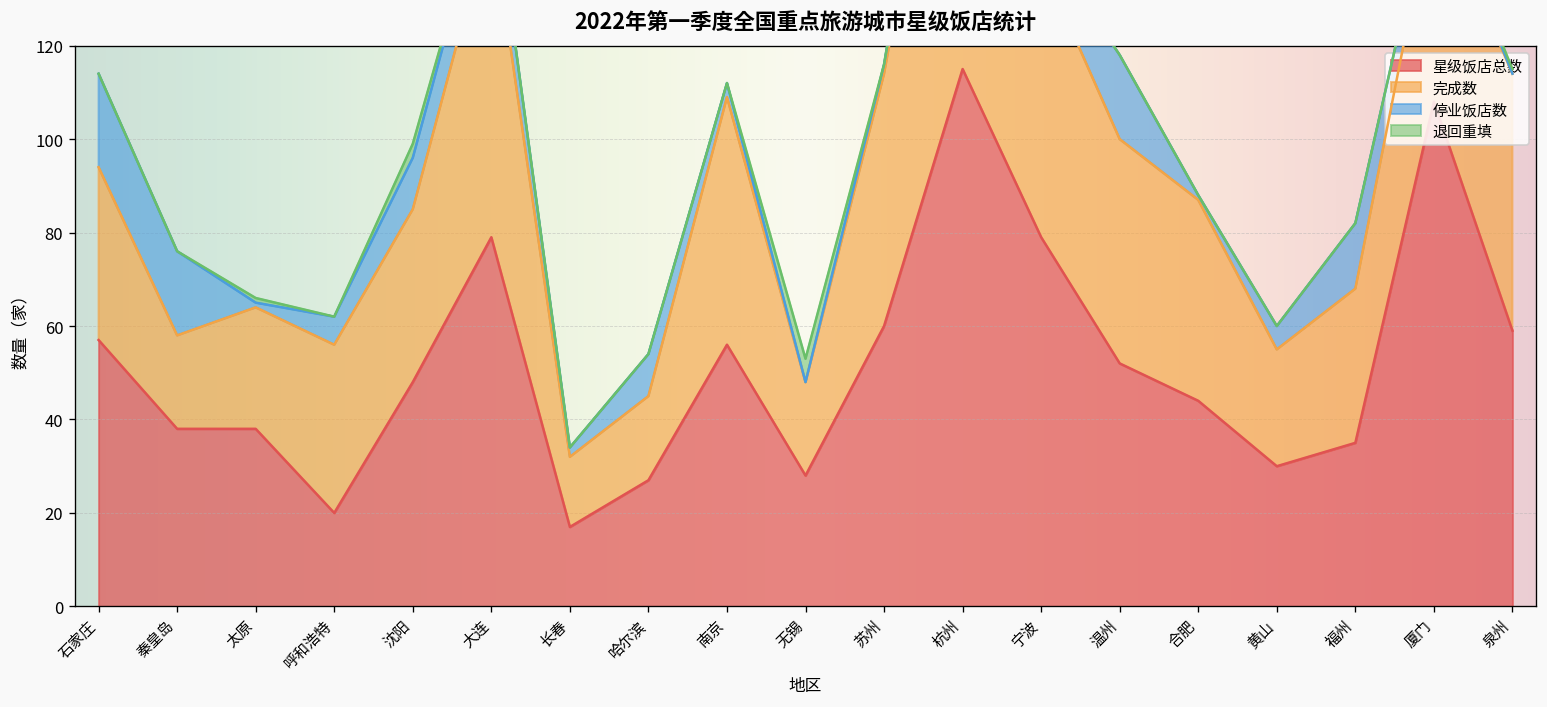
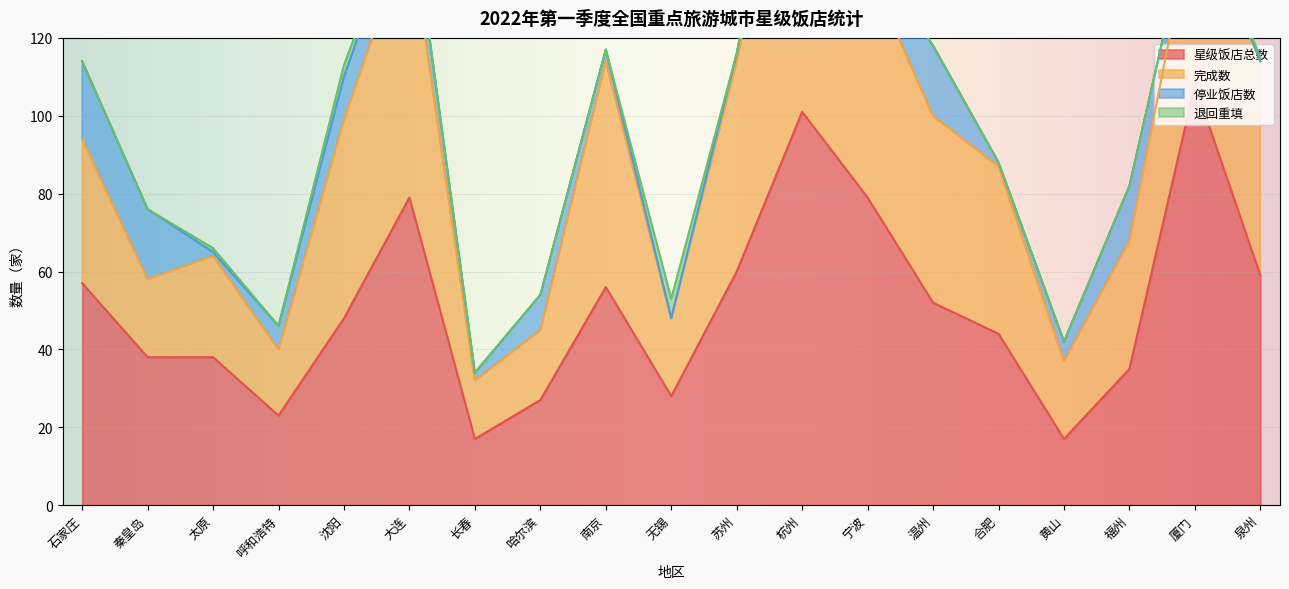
  {
    "星级饭店总数": {
      "石家庄": 57,
      "秦皇岛": 38,
      "太原": 38,
-     "呼和浩特": 20,
+     "呼和浩特": 23,
      "沈阳": 48,
      "大连": 79,
      "长春": 17,
      "哈尔滨": 27,
      "南京": 56,
      "无锡": 28,
      "苏州": 60,
-     "杭州": 115,
+     "杭州": 101,
      "宁波": 79,
      "温州": 52,
      "合肥": 44,
-     "黄山": 30,
+     "黄山": 17,
      "福州": 35,
      "泉州": 59
    },
    "完成数": {
      "石家庄": 37,
      "秦皇岛": 20,
      "太原": 26,
-     "呼和浩特": 36,
-     "沈阳": 37,
+     "呼和浩特": 17,
+     "沈阳": 51,
      "长春": 15,
      "哈尔滨": 18,
-     "南京": 53,
+     "南京": 58,
      "苏州": 54,
      "温州": 48,
      "合肥": 43,
-     "黄山": 25,
+     "黄山": 20,
      "福州": 33
    },
    "停业饭店数": {
      "太原": 1,
      "沈阳": 11
    },
    "退回重填": {
      "太原": 1,
      "沈阳": 3,
      "无锡": 5
    }
  }
